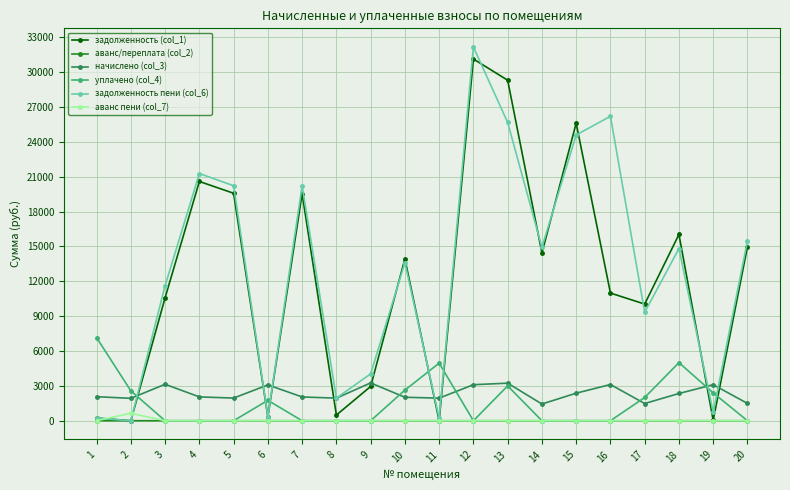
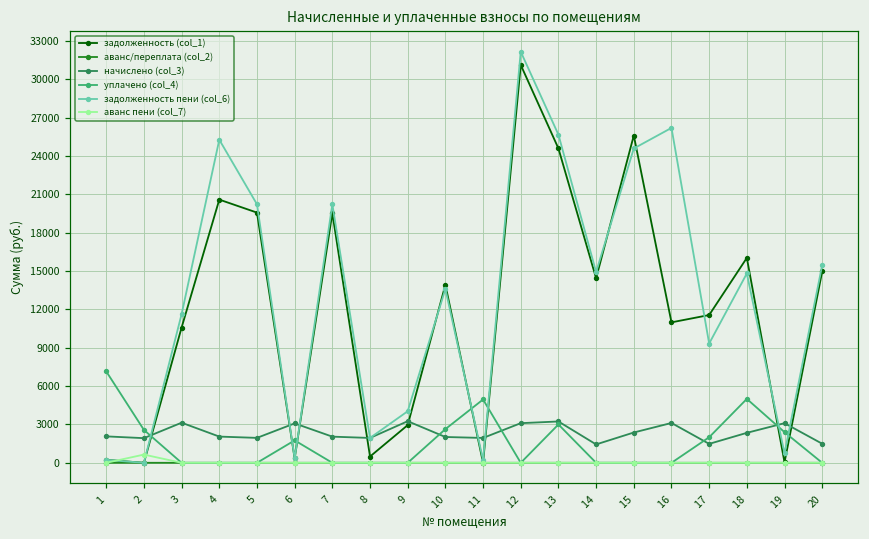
  {
    "задолженность (col_1)": {
      "3": 10600,
      "4": 20600,
      "5": 19600,
      "7": 19500,
      "8": 500,
      "9": 2900,
      "10": 13900,
      "12": 31100,
-     "13": 29300,
+     "13": 24600,
      "14": 14400,
      "15": 25600,
      "16": 11000,
-     "17": 10000,
+     "17": 11600,
      "18": 16000,
      "20": 15000
    },
    "задолженность пени (col_6)": {
      "3": 11600,
-     "4": 21300,
+     "4": 25300,
      "5": 20200,
      "7": 20200,
      "9": 4000,
      "10": 13600,
      "12": 32200,
      "13": 25700,
      "14": 14900,
      "15": 24600,
      "16": 26200,
      "17": 9300,
      "18": 14800,
      "19": 700,
      "20": 15500
    },
    "аванс пени (col_7)": {
      "2": 600
    }
  }
